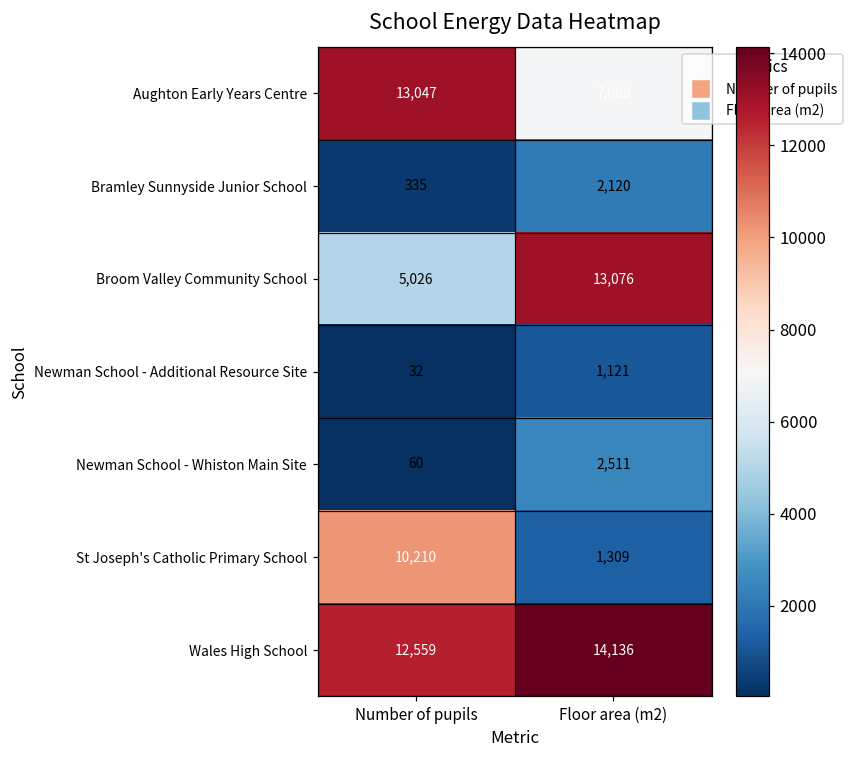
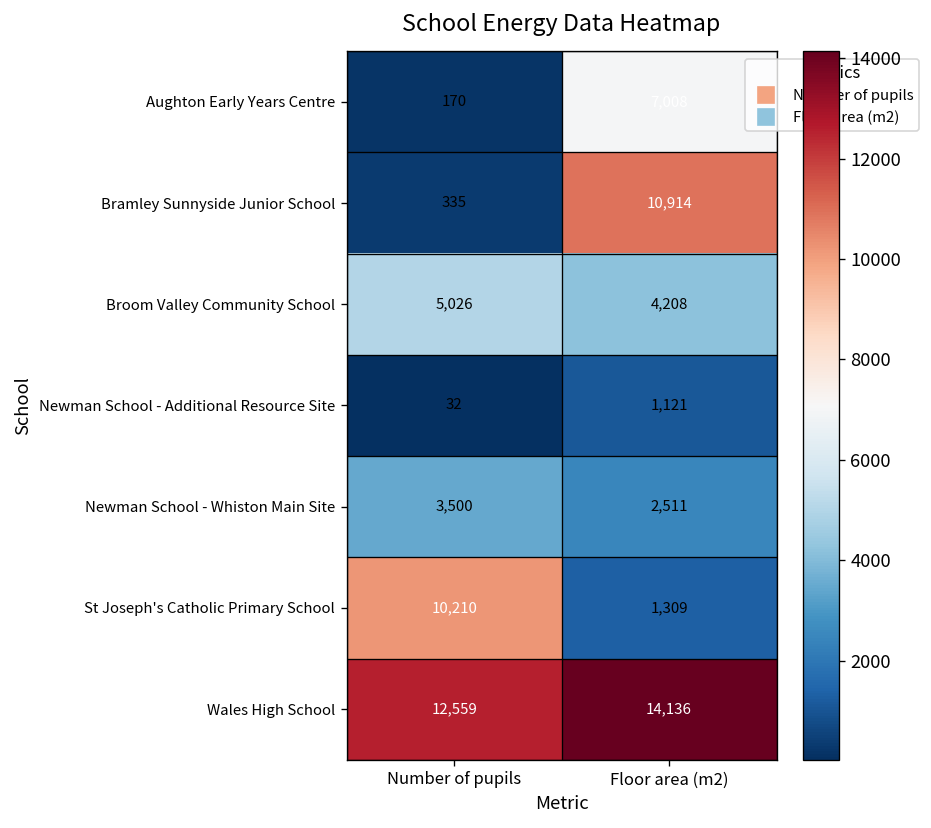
  {
    "Aughton Early Years Centre": {
-     "Number of pupils": "13,047"
+     "Number of pupils": "170"
    },
    "Bramley Sunnyside Junior School": {
      "Number of pupils": "335",
-     "Floor area (m2)": "2,120"
+     "Floor area (m2)": "10,914"
    },
    "Broom Valley Community School": {
      "Number of pupils": "5,026",
-     "Floor area (m2)": "13,076"
+     "Floor area (m2)": "4,208"
    },
    "Newman School - Additional Resource Site": {
      "Number of pupils": "32",
      "Floor area (m2)": "1,121"
    },
    "Newman School - Whiston Main Site": {
-     "Number of pupils": "60",
+     "Number of pupils": "3,500",
      "Floor area (m2)": "2,511"
    },
    "St Joseph's Catholic Primary School": {
      "Number of pupils": "10,210",
      "Floor area (m2)": "1,309"
    },
    "Wales High School": {
      "Number of pupils": "12,559",
      "Floor area (m2)": "14,136"
    }
  }
